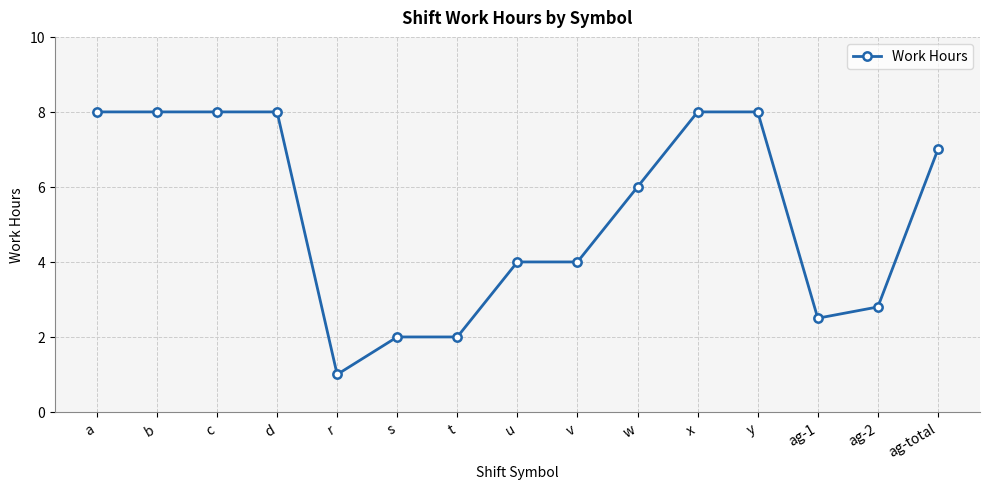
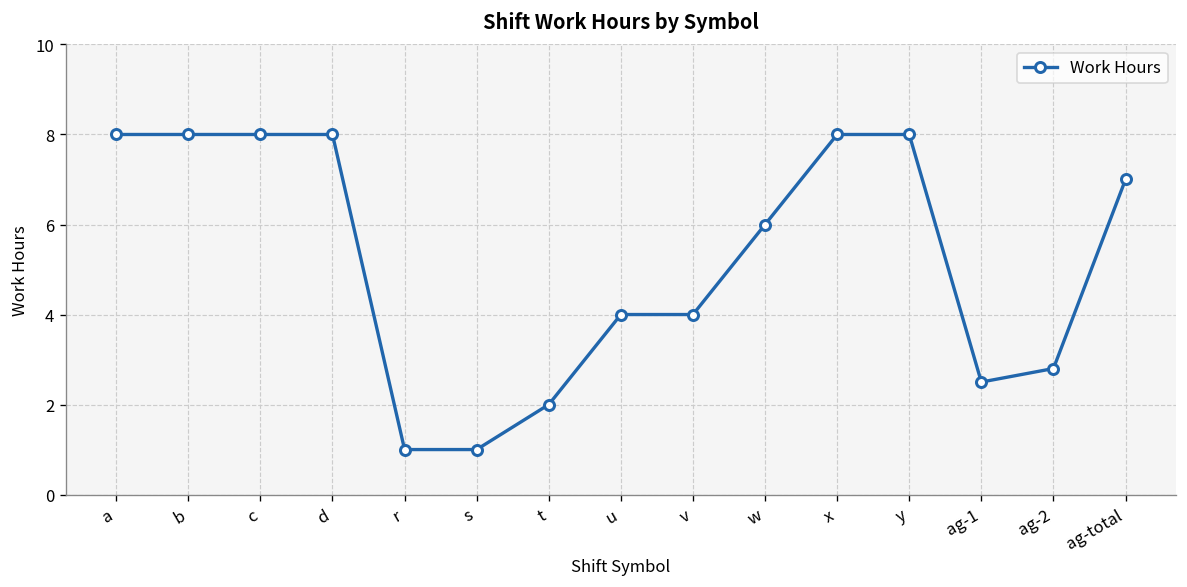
  {
    "a": 8,
    "b": 8,
    "c": 8,
    "d": 8,
    "r": 1,
-   "s": 2,
+   "s": 1,
    "t": 2,
    "u": 4,
    "v": 4,
    "w": 6,
    "x": 8,
    "y": 8,
    "ag-1": 2.5,
    "ag-2": 2.8,
    "ag-total": 7
  }
